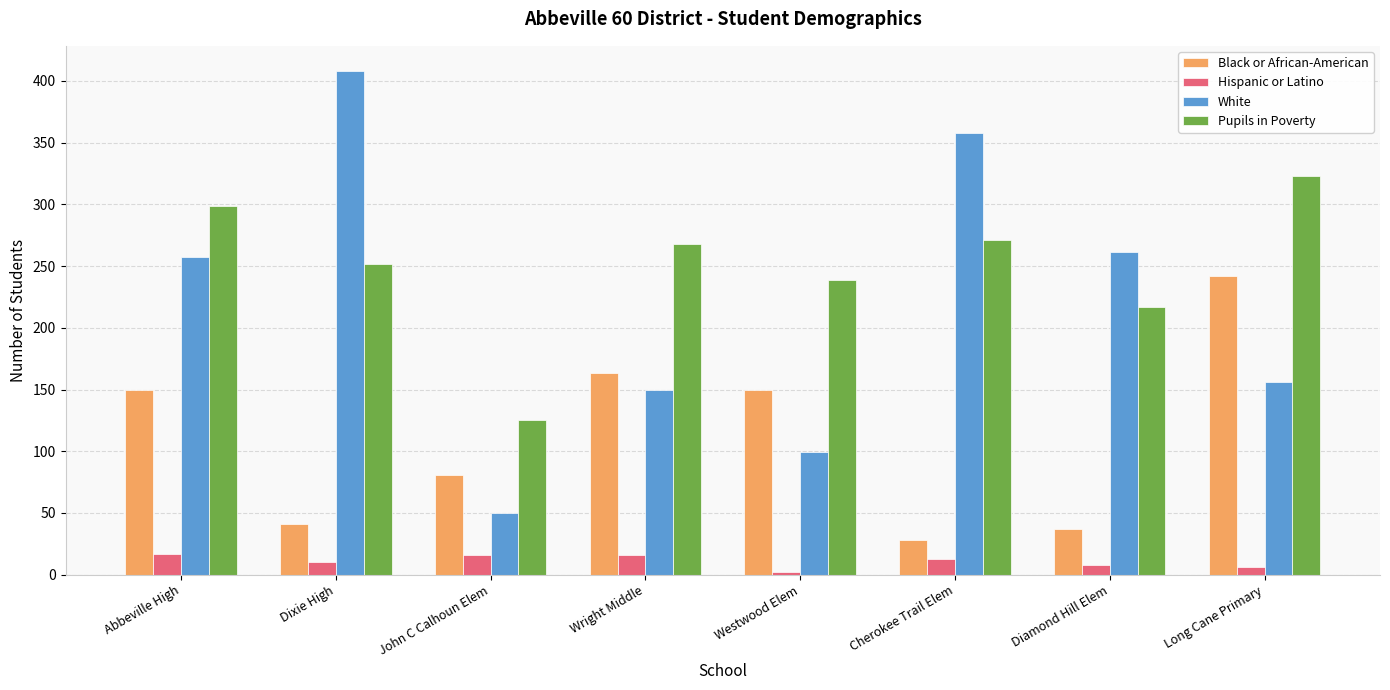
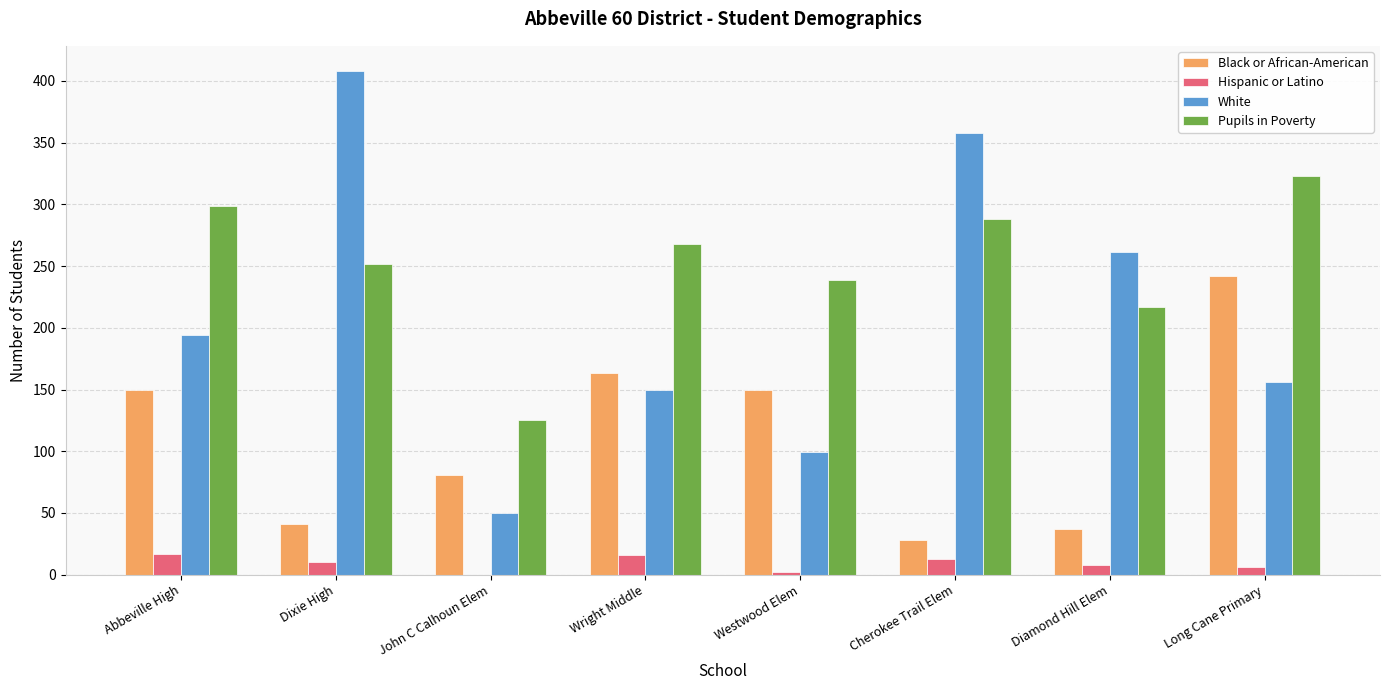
  {
    "Black or African-American": {
      "Abbeville High": 150,
      "Dixie High": 41,
      "John C Calhoun Elem": 81,
      "Wright Middle": 163,
      "Westwood Elem": 150,
      "Cherokee Trail Elem": 28,
      "Diamond Hill Elem": 37,
      "Long Cane Primary": 242
    },
    "Hispanic or Latino": {
      "Abbeville High": 17,
      "Dixie High": 10,
-     "John C Calhoun Elem": 16,
+     "John C Calhoun Elem": 0,
      "Wright Middle": 16,
      "Cherokee Trail Elem": 13,
      "Diamond Hill Elem": 8,
      "Long Cane Primary": 6
    },
    "White": {
-     "Abbeville High": 257,
+     "Abbeville High": 194,
      "Dixie High": 408,
      "John C Calhoun Elem": 50,
      "Wright Middle": 150,
      "Westwood Elem": 99,
      "Cherokee Trail Elem": 358,
      "Diamond Hill Elem": 261,
      "Long Cane Primary": 156
    },
    "Pupils in Poverty": {
      "Abbeville High": 299,
      "Dixie High": 252,
      "John C Calhoun Elem": 125,
      "Wright Middle": 268,
      "Westwood Elem": 239,
-     "Cherokee Trail Elem": 271,
+     "Cherokee Trail Elem": 288,
      "Diamond Hill Elem": 217,
      "Long Cane Primary": 323
    }
  }
